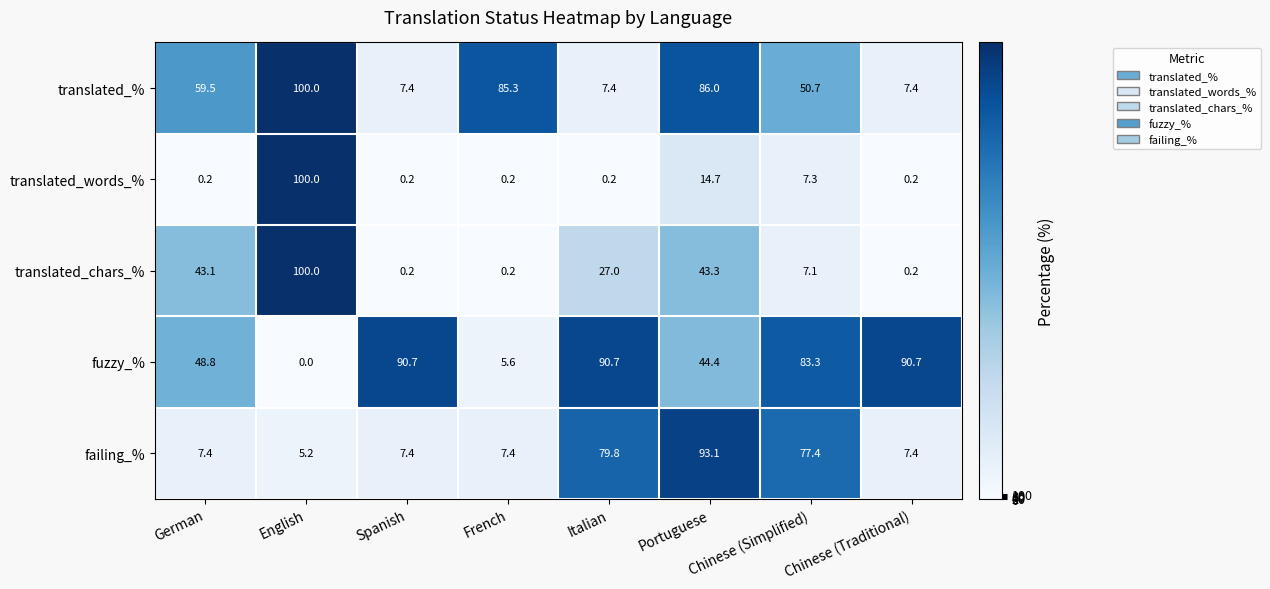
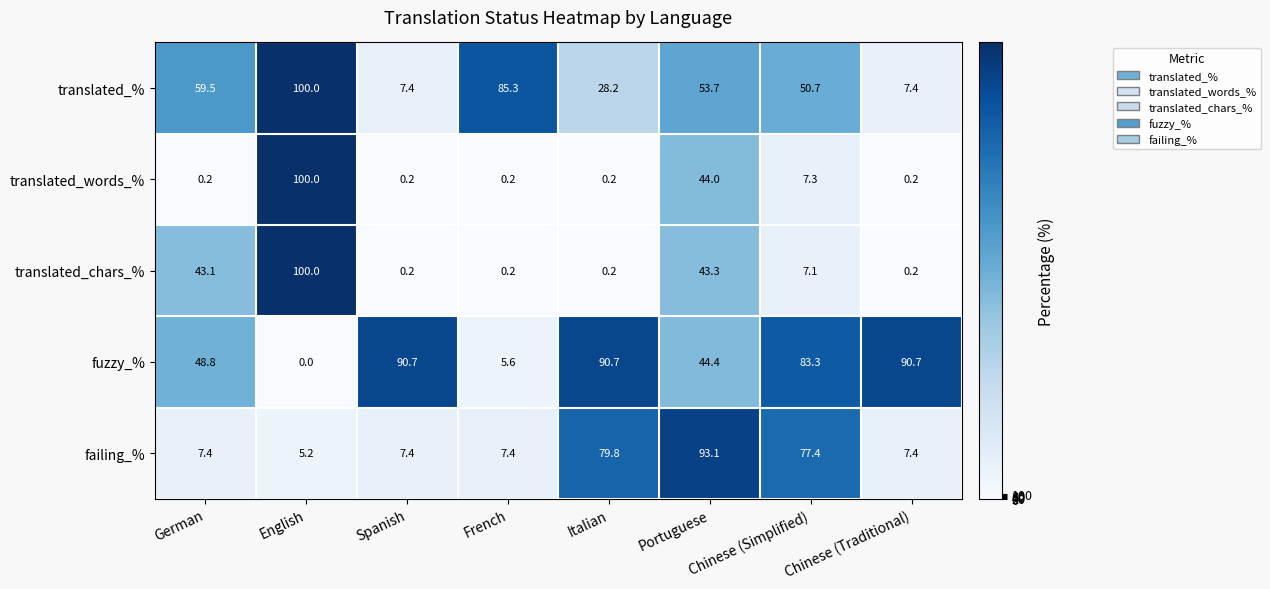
  {
    "translated_%": {
      "German": 59.5,
      "English": 100.0,
      "Spanish": 7.4,
      "French": 85.3,
-     "Italian": 7.4,
-     "Portuguese": 86.0,
+     "Italian": 28.2,
+     "Portuguese": 53.7,
      "Chinese (Simplified)": 50.7,
      "Chinese (Traditional)": 7.4
    },
    "translated_words_%": {
      "German": 0.2,
      "English": 100.0,
      "Spanish": 0.2,
      "French": 0.2,
      "Italian": 0.2,
-     "Portuguese": 14.7,
+     "Portuguese": 44.0,
      "Chinese (Simplified)": 7.3,
      "Chinese (Traditional)": 0.2
    },
    "translated_chars_%": {
      "German": 43.1,
      "English": 100.0,
      "Spanish": 0.2,
      "French": 0.2,
-     "Italian": 27.0,
+     "Italian": 0.2,
      "Portuguese": 43.3,
      "Chinese (Simplified)": 7.1,
      "Chinese (Traditional)": 0.2
    },
    "fuzzy_%": {
      "German": 48.8,
      "English": 0.0,
      "Spanish": 90.7,
      "French": 5.6,
      "Italian": 90.7,
      "Portuguese": 44.4,
      "Chinese (Simplified)": 83.3,
      "Chinese (Traditional)": 90.7
    },
    "failing_%": {
      "German": 7.4,
      "English": 5.2,
      "Spanish": 7.4,
      "French": 7.4,
      "Italian": 79.8,
      "Portuguese": 93.1,
      "Chinese (Simplified)": 77.4,
      "Chinese (Traditional)": 7.4
    }
  }
